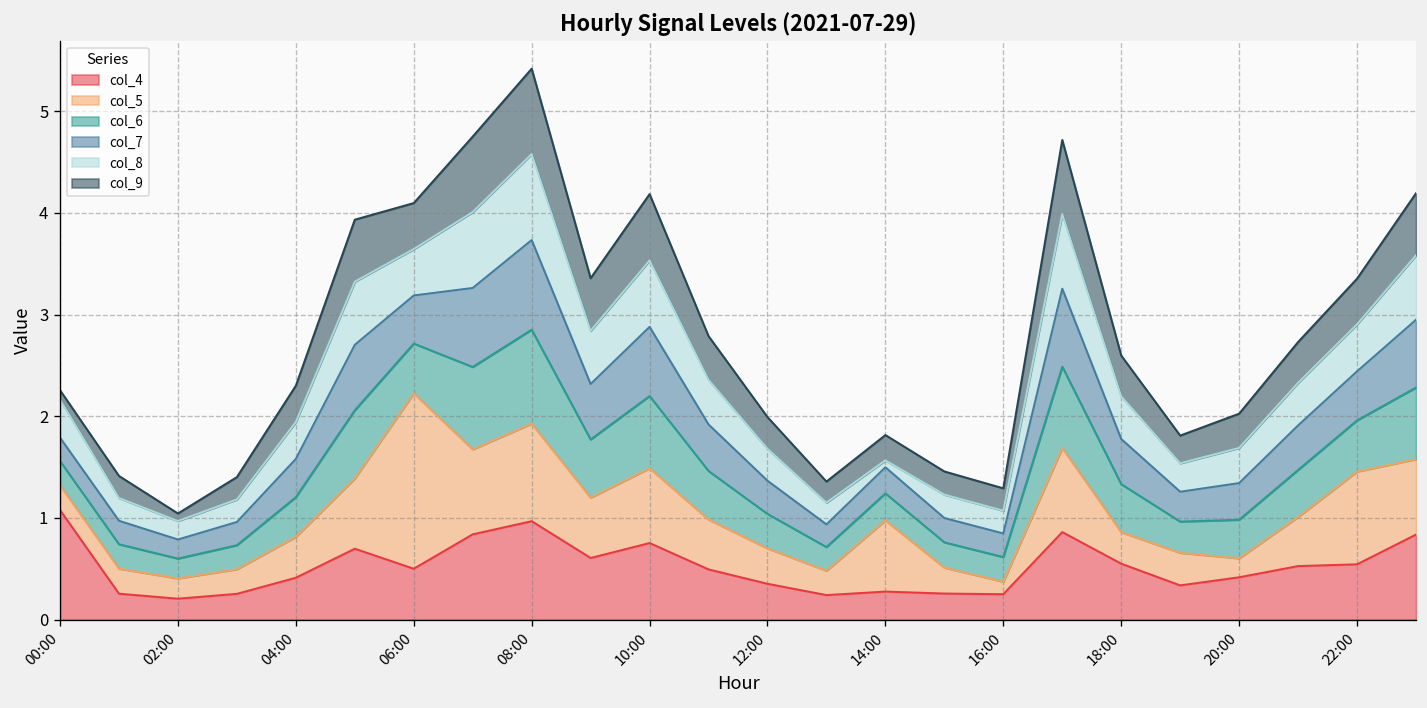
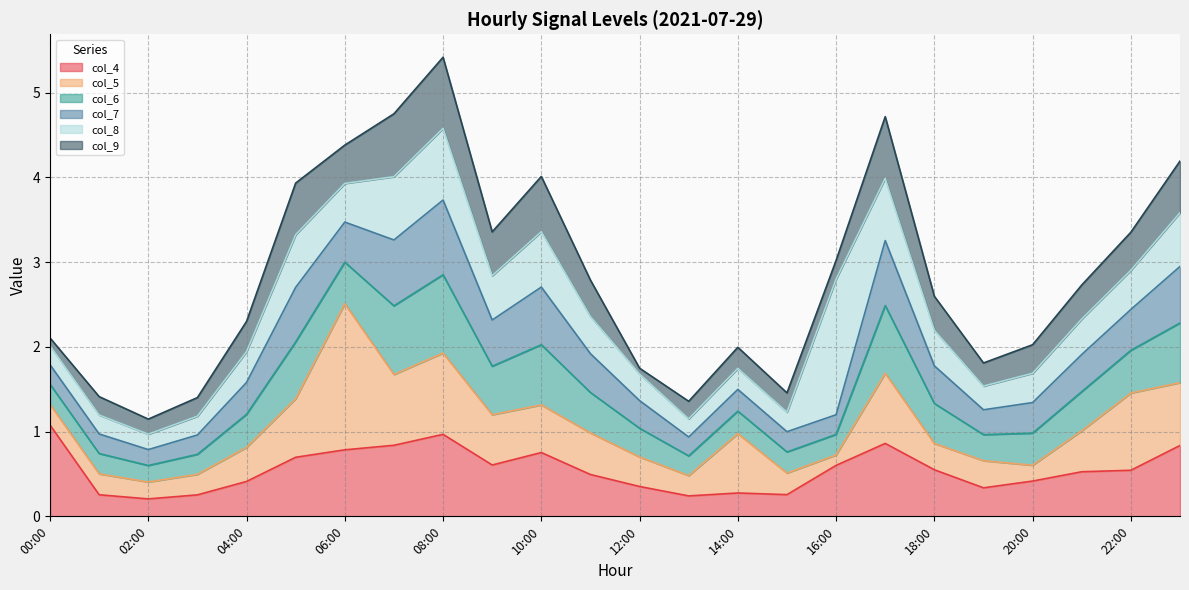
  {
    "col_4": {
      "00:00": 1.1,
      "02:00": 0.2,
      "04:00": 0.4,
-     "06:00": 0.5,
+     "06:00": 0.8,
      "08:00": 1.0,
      "10:00": 0.8,
      "12:00": 0.4,
      "14:00": 0.3,
-     "16:00": 0.3,
+     "16:00": 0.6,
      "18:00": 0.6,
      "20:00": 0.4,
      "22:00": 0.5
    },
    "col_5": {
      "00:00": 0.2,
      "02:00": 0.2,
      "04:00": 0.4,
      "06:00": 1.7,
      "08:00": 1.0,
-     "10:00": 0.7,
+     "10:00": 0.6,
      "12:00": 0.3,
      "14:00": 0.7,
      "16:00": 0.1,
      "18:00": 0.3,
      "20:00": 0.2,
      "22:00": 0.9
    },
    "col_8": {
-     "00:00": 0.4,
+     "00:00": 0.2,
      "02:00": 0.2,
      "04:00": 0.4,
      "06:00": 0.5,
      "08:00": 0.8,
      "10:00": 0.7,
      "12:00": 0.3,
-     "14:00": 0.1,
-     "16:00": 0.2,
+     "14:00": 0.2,
+     "16:00": 1.6,
      "18:00": 0.4,
      "20:00": 0.3,
      "22:00": 0.5
    },
    "col_9": {
      "00:00": 0.1,
-     "02:00": 0.1,
+     "02:00": 0.2,
      "04:00": 0.4,
      "06:00": 0.5,
      "08:00": 0.8,
      "10:00": 0.7,
-     "12:00": 0.3,
+     "12:00": 0.1,
      "14:00": 0.2,
      "16:00": 0.2,
      "18:00": 0.4,
      "20:00": 0.3,
      "22:00": 0.4
    }
  }
